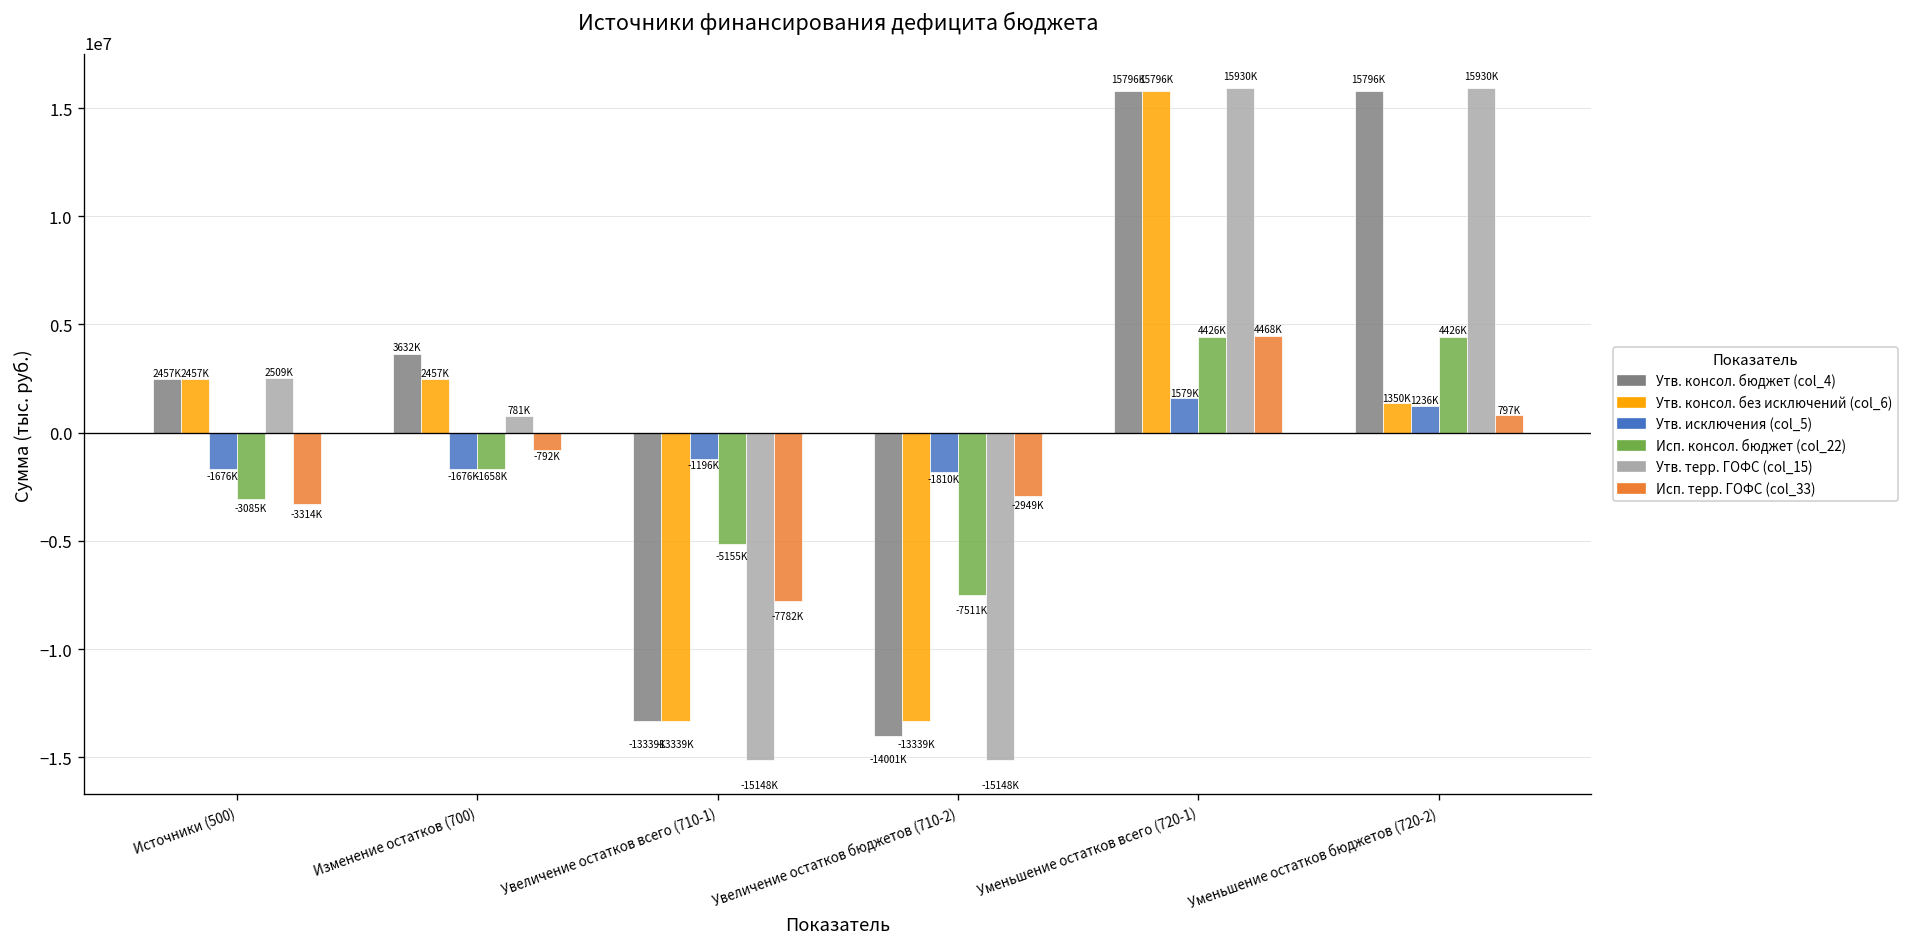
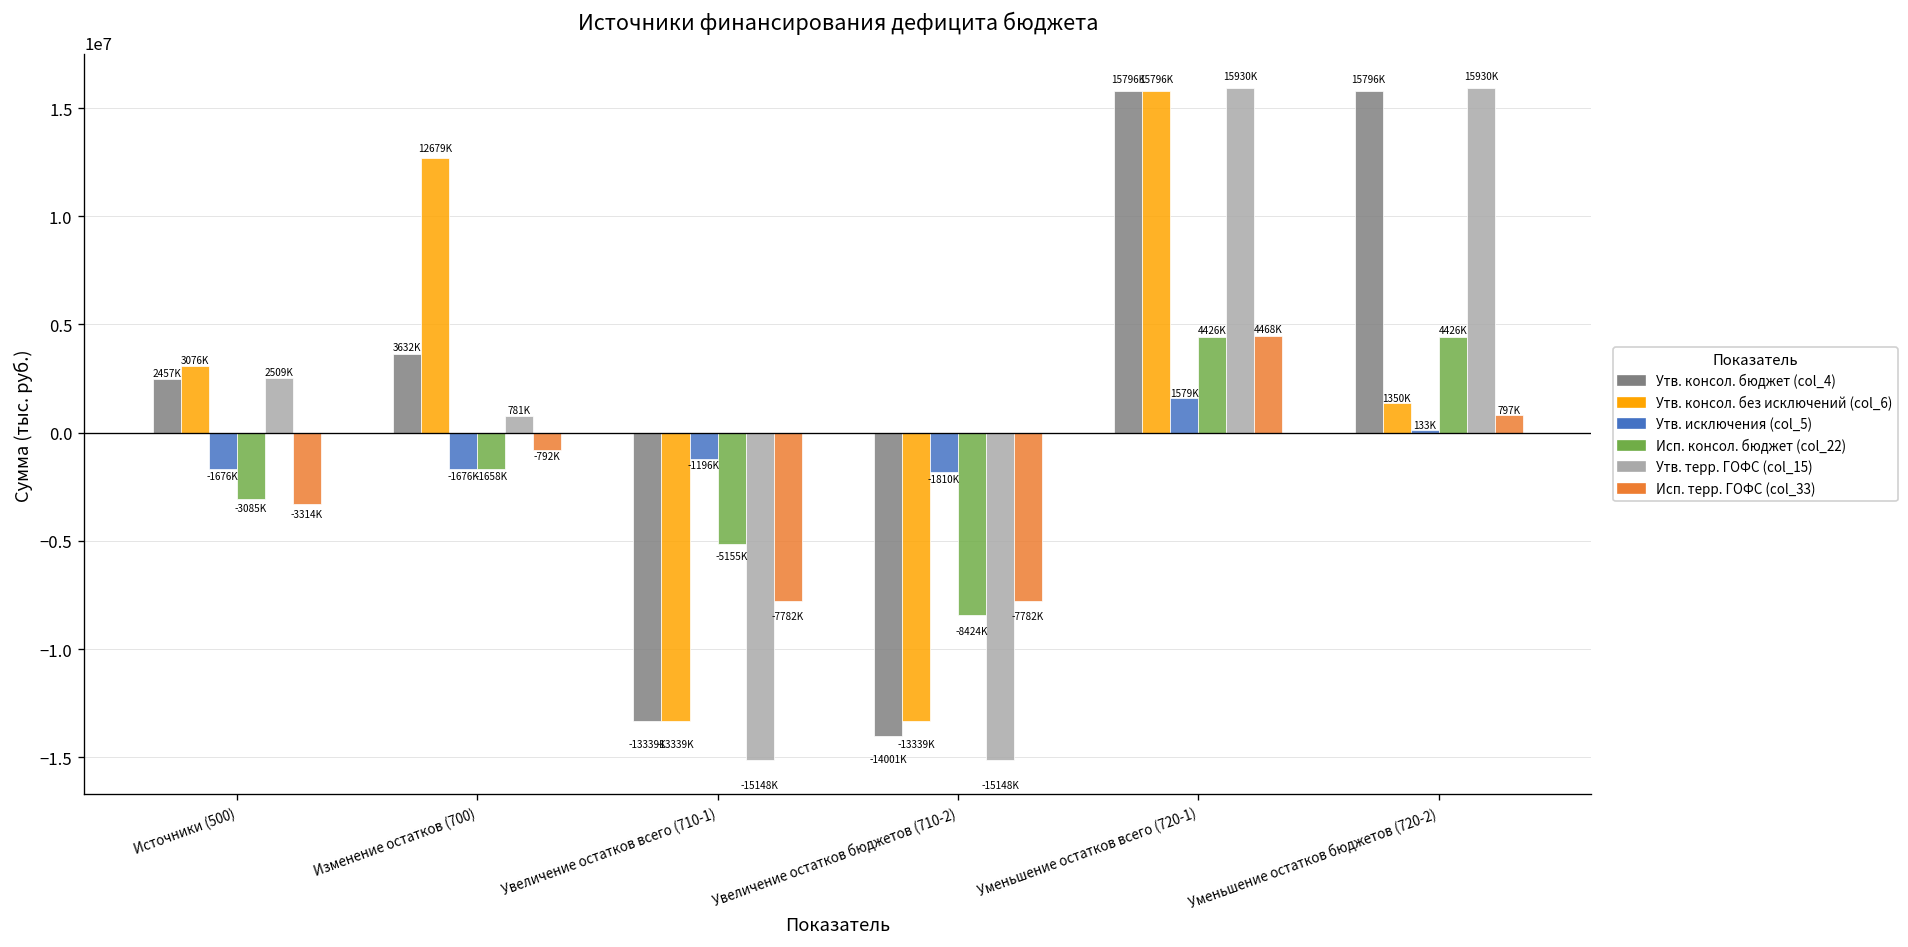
  {
    "Утв. консол. бюджет (col_4)": {
      "Источники (500)": "2457K",
      "Изменение остатков (700)": "3632K",
      "Увеличение остатков бюджетов (710-2)": "-14001K",
      "Уменьшение остатков бюджетов (720-2)": "15796K"
    },
    "Утв. консол. без исключений (col_6)": {
-     "Источники (500)": "2457K",
-     "Изменение остатков (700)": "2457K",
+     "Источники (500)": "3076K",
+     "Изменение остатков (700)": "12679K",
      "Увеличение остатков бюджетов (710-2)": "-13339K",
      "Уменьшение остатков бюджетов (720-2)": "1350K"
    },
    "Утв. исключения (col_5)": {
      "Источники (500)": "-1676K",
      "Изменение остатков (700)": "-1676K",
      "Увеличение остатков всего (710-1)": "-1196K",
      "Увеличение остатков бюджетов (710-2)": "-1810K",
      "Уменьшение остатков всего (720-1)": "1579K",
-     "Уменьшение остатков бюджетов (720-2)": "1236K"
+     "Уменьшение остатков бюджетов (720-2)": "133K"
    },
    "Исп. консол. бюджет (col_22)": {
      "Источники (500)": "-3085K",
      "Изменение остатков (700)": "-1658K",
      "Увеличение остатков всего (710-1)": "-5155K",
-     "Увеличение остатков бюджетов (710-2)": "-7511K",
+     "Увеличение остатков бюджетов (710-2)": "-8424K",
      "Уменьшение остатков всего (720-1)": "4426K",
      "Уменьшение остатков бюджетов (720-2)": "4426K"
    },
    "Утв. терр. ГОФС (col_15)": {
      "Источники (500)": "2509K",
      "Изменение остатков (700)": "781K",
      "Увеличение остатков всего (710-1)": "-15148K",
      "Увеличение остатков бюджетов (710-2)": "-15148K",
      "Уменьшение остатков всего (720-1)": "15930K",
      "Уменьшение остатков бюджетов (720-2)": "15930K"
    },
    "Исп. терр. ГОФС (col_33)": {
      "Источники (500)": "-3314K",
      "Изменение остатков (700)": "-792K",
      "Увеличение остатков всего (710-1)": "-7782K",
-     "Увеличение остатков бюджетов (710-2)": "-2949K",
+     "Увеличение остатков бюджетов (710-2)": "-7782K",
      "Уменьшение остатков всего (720-1)": "4468K",
      "Уменьшение остатков бюджетов (720-2)": "797K"
    }
  }
